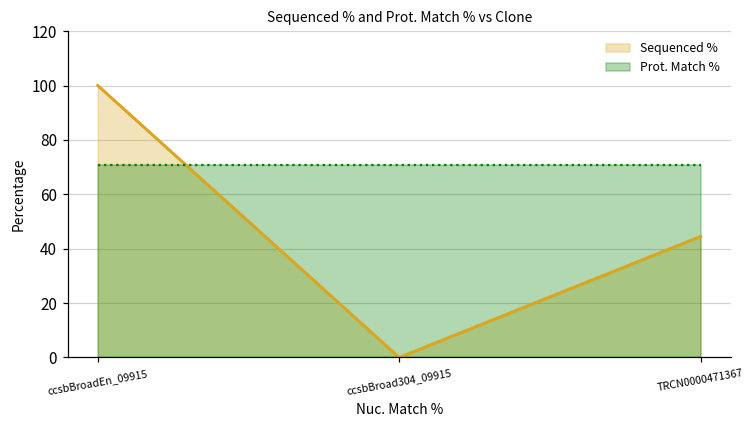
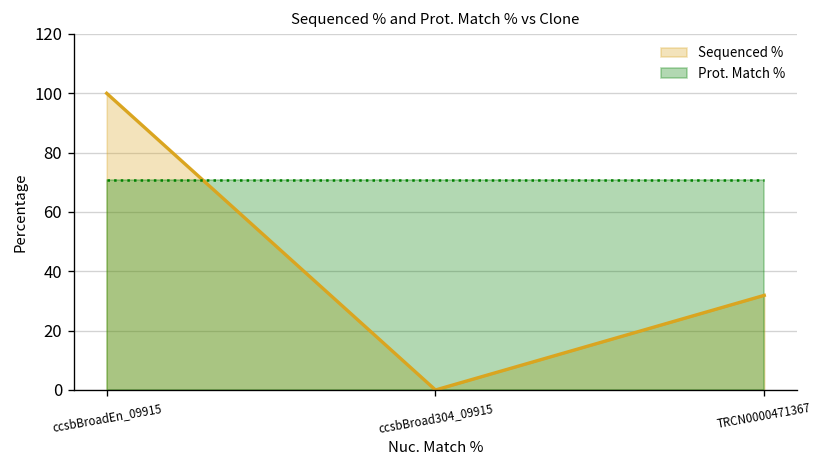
  {
    "Sequenced %": {
      "ccsbBroadEn_09915": 100,
      "ccsbBroad304_09915": 0,
-     "TRCN0000471367": 45
+     "TRCN0000471367": 32
    },
    "Prot. Match %": {
      "ccsbBroadEn_09915": 71,
      "ccsbBroad304_09915": 71,
      "TRCN0000471367": 71
    }
  }
